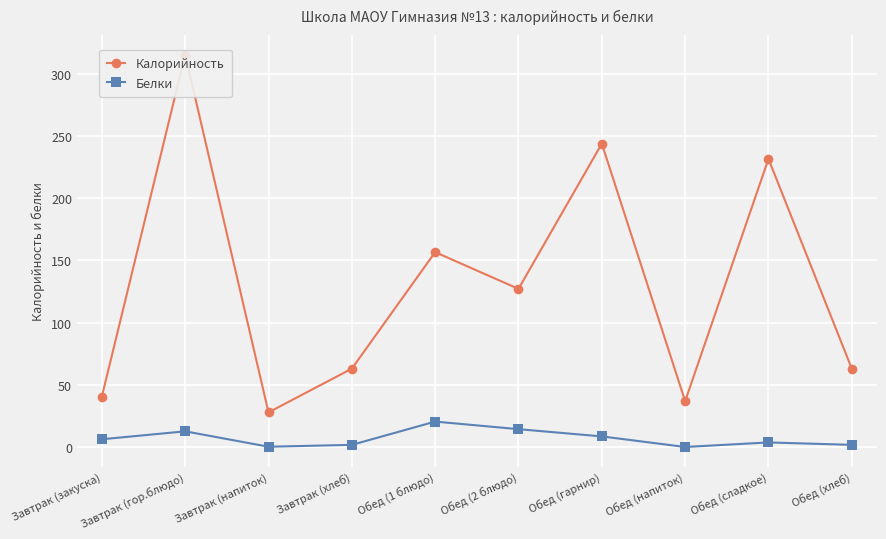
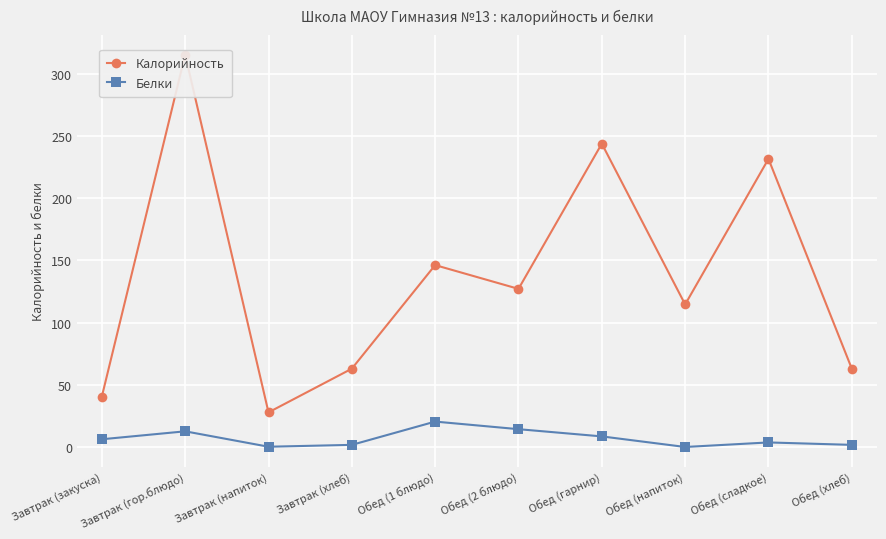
  {
    "Калорийность": {
      "Завтрак (закуска)": 41,
      "Завтрак (напиток)": 28,
      "Завтрак (хлеб)": 63,
-     "Обед (1 блюдо)": 157,
+     "Обед (1 блюдо)": 146,
      "Обед (2 блюдо)": 127,
      "Обед (гарнир)": 244,
-     "Обед (напиток)": 37,
+     "Обед (напиток)": 115,
      "Обед (сладкое)": 232,
      "Обед (хлеб)": 63
    },
    "Белки": {
      "Завтрак (закуска)": 6,
      "Завтрак (гор.блюдо)": 13,
      "Завтрак (напиток)": 0,
      "Завтрак (хлеб)": 2,
      "Обед (1 блюдо)": 21,
      "Обед (2 блюдо)": 14,
      "Обед (гарнир)": 9,
      "Обед (напиток)": 0,
      "Обед (сладкое)": 4,
      "Обед (хлеб)": 2
    }
  }
